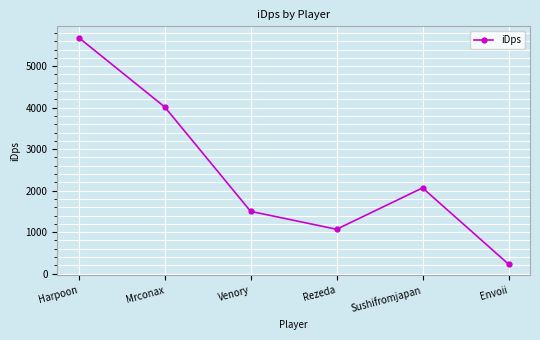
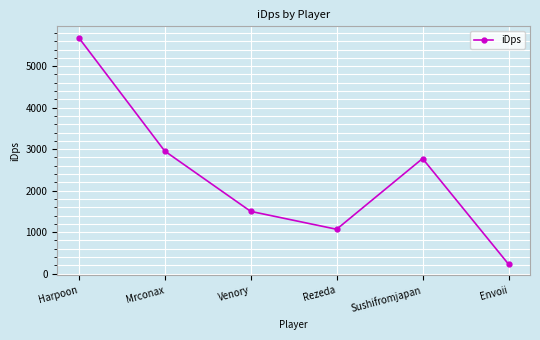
  {
    "Harpoon": 5700,
-   "Mrconax": 4000,
+   "Mrconax": 3000,
    "Venory": 1500,
    "Rezeda": 1100,
-   "Sushifromjapan": 2100,
+   "Sushifromjapan": 2800,
    "Envoii": 200
  }
